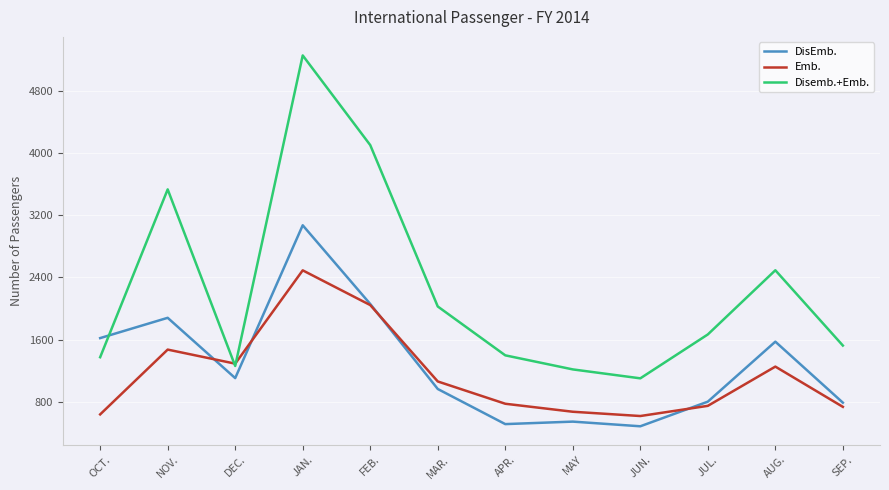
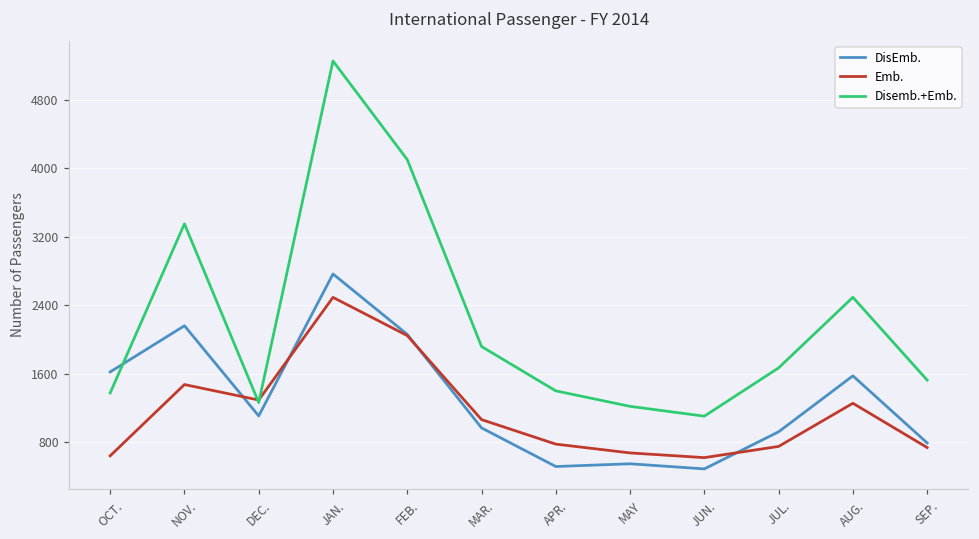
  {
    "DisEmb.": {
      "OCT.": 1600,
-     "NOV.": 1900,
+     "NOV.": 2200,
      "DEC.": 1100,
-     "JAN.": 3100,
+     "JAN.": 2800,
      "MAR.": 1000,
      "APR.": 500,
      "MAY": 500,
      "JUN.": 500,
-     "JUL.": 800,
+     "JUL.": 900,
      "AUG.": 1600,
      "SEP.": 800
    },
    "Emb.": {
      "OCT.": 600,
      "NOV.": 1500,
      "JAN.": 2500,
      "MAR.": 1100,
      "APR.": 800,
      "MAY": 700,
      "JUN.": 600,
      "JUL.": 700,
      "AUG.": 1300,
      "SEP.": 700
    },
    "Disemb.+Emb.": {
      "OCT.": 1400,
-     "NOV.": 3500,
+     "NOV.": 3400,
      "JAN.": 5300,
      "FEB.": 4100,
-     "MAR.": 2000,
+     "MAR.": 1900,
      "APR.": 1400,
      "MAY": 1200,
      "JUN.": 1100,
      "JUL.": 1700,
      "AUG.": 2500,
      "SEP.": 1500
    }
  }
